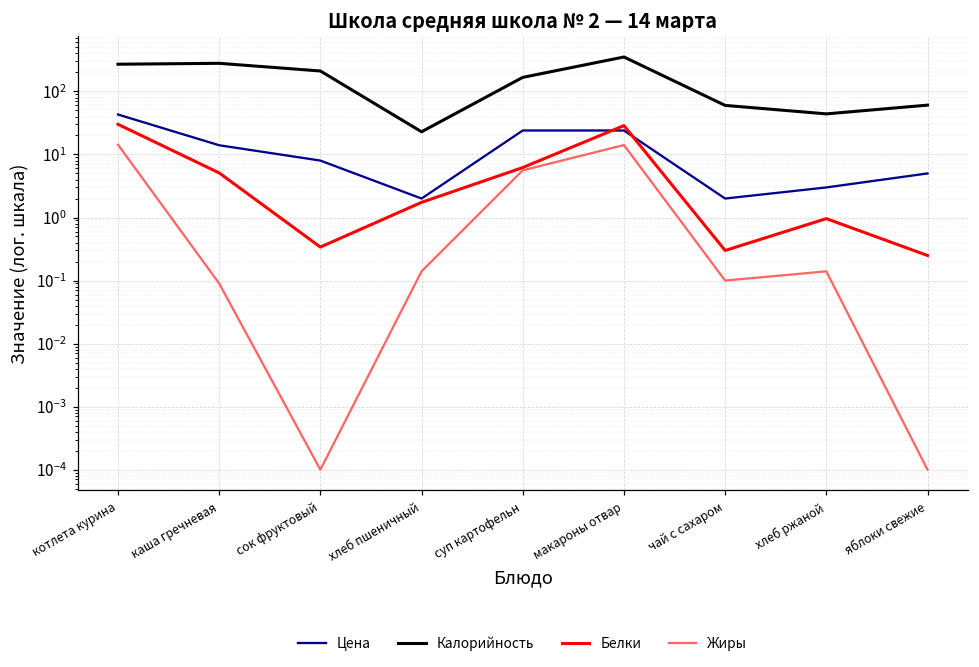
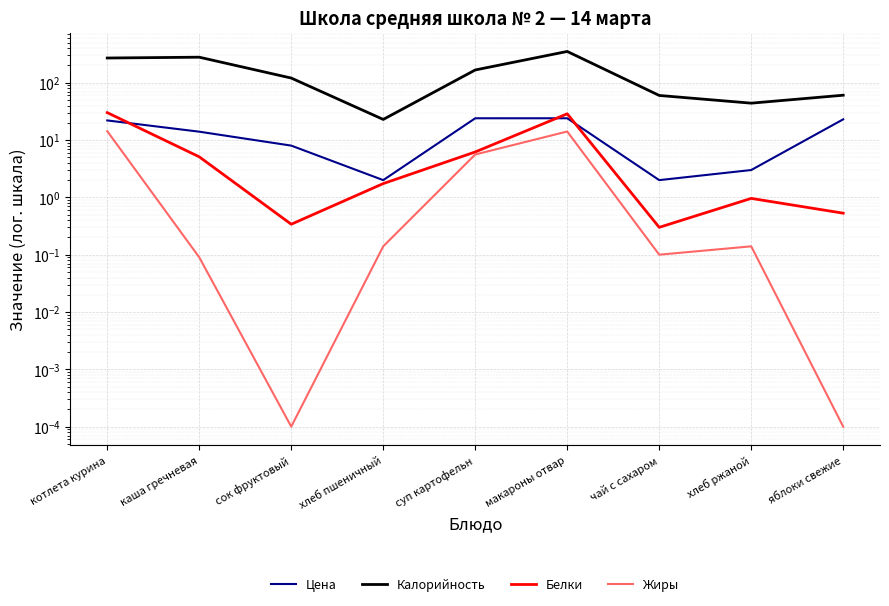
  {
    "Цена": {
-     "котлета курина": 40,
+     "котлета курина": 22,
      "каша гречневая": 14,
      "сок фруктовый": 8,
      "хлеб пшеничный": 2,
      "суп картофельн": 24,
      "макароны отвар": 24,
      "чай с сахаром": 2,
      "хлеб ржаной": 3,
-     "яблоки свежие": 5
+     "яблоки свежие": 23
    },
    "Калорийность": {
      "котлета курина": 300,
      "каша гречневая": 300,
-     "сок фруктовый": 210,
+     "сок фруктовый": 120,
      "хлеб пшеничный": 23,
      "суп картофельн": 170,
      "макароны отвар": 400,
      "чай с сахаром": 60,
      "хлеб ржаной": 40,
      "яблоки свежие": 60
    },
    "Белки": {
      "котлета курина": 30,
      "каша гречневая": 5,
      "сок фруктовый": 0.3,
      "хлеб пшеничный": 1.7,
      "макароны отвар": 30,
      "чай с сахаром": 0.3,
      "хлеб ржаной": 1.0,
-     "яблоки свежие": 0.3
+     "яблоки свежие": 0.5
    },
    "Жиры": {
      "котлета курина": 14,
      "каша гречневая": 0.09,
      "сок фруктовый": 0.00010,
      "хлеб пшеничный": 0.14,
      "макароны отвар": 14,
      "чай с сахаром": 0.1,
      "хлеб ржаной": 0.14,
      "яблоки свежие": 0.00010
    }
  }
